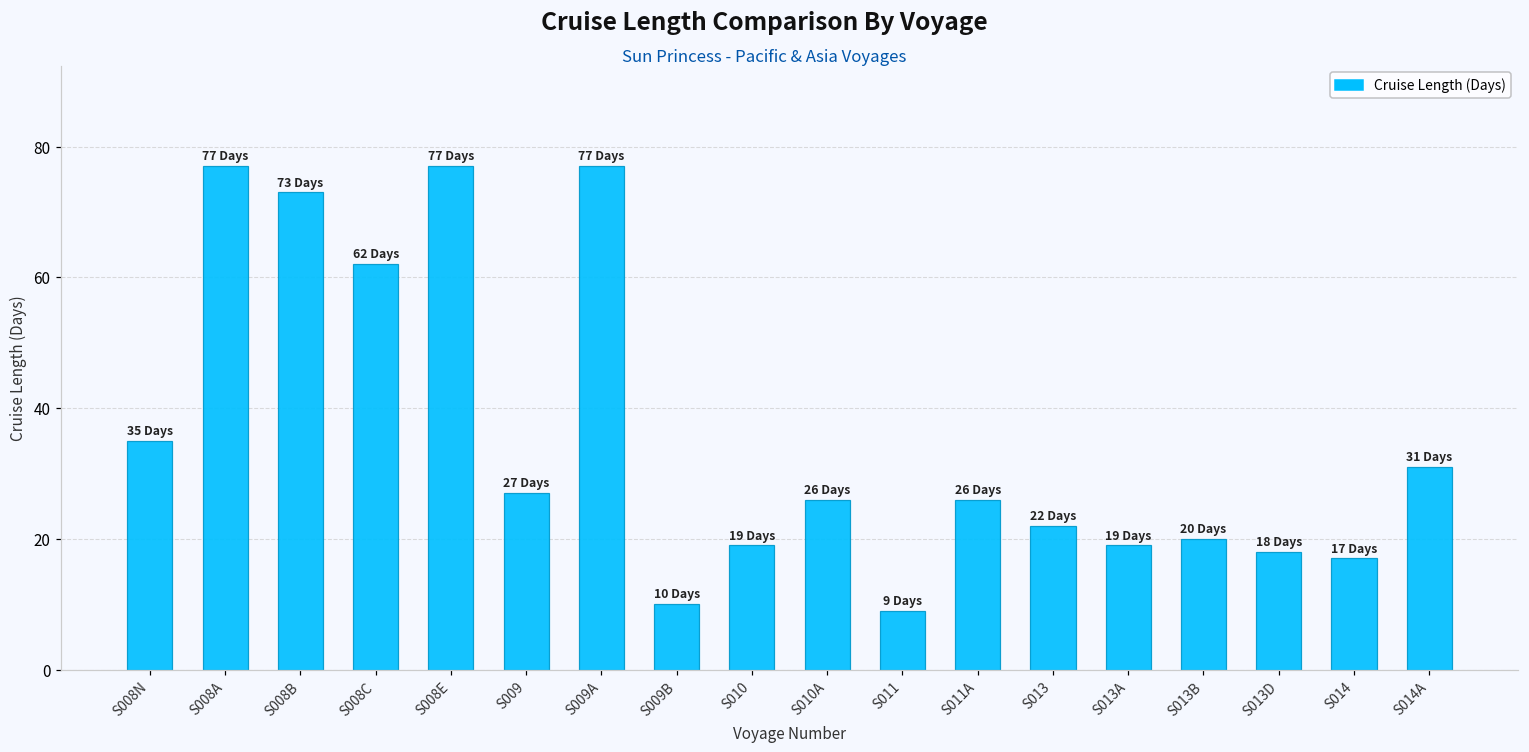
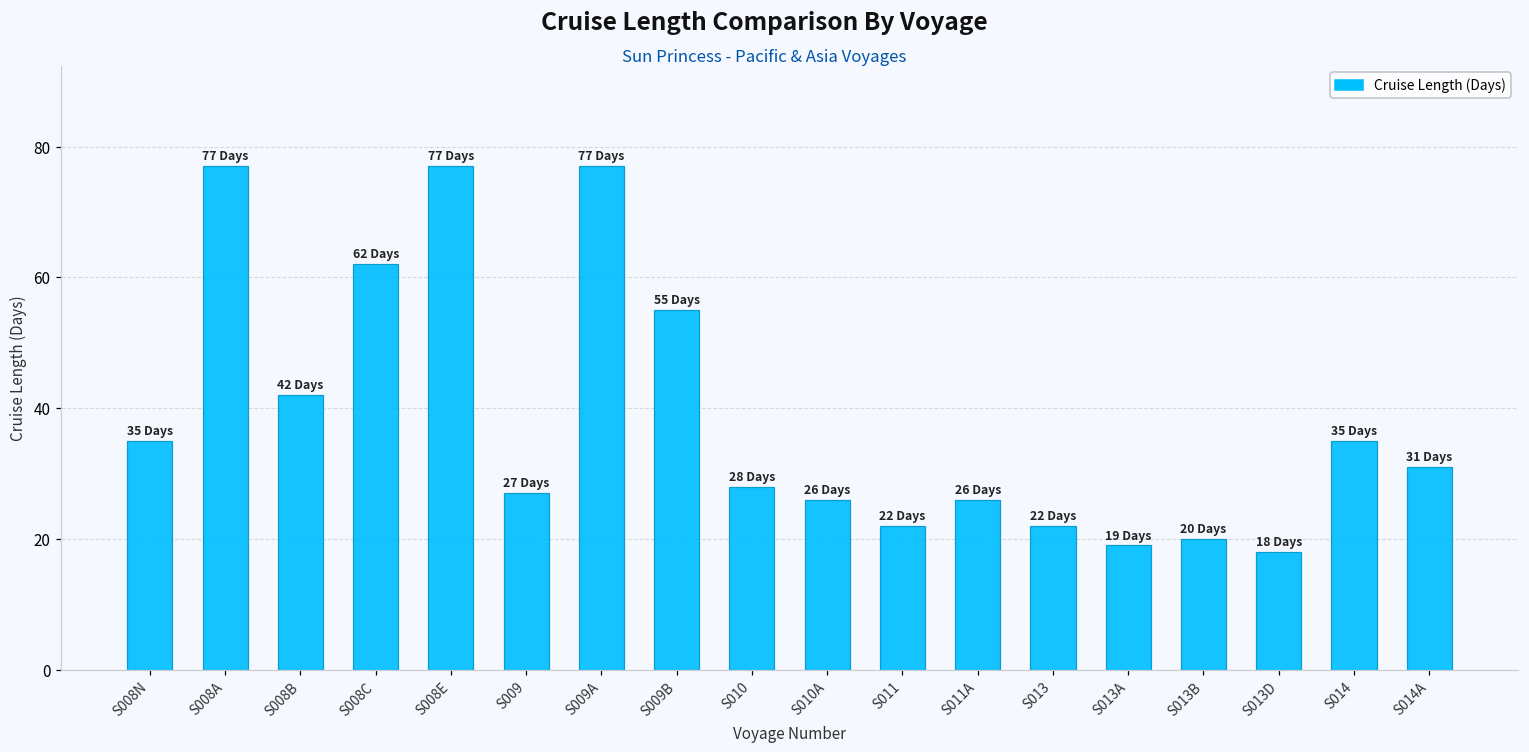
  {
    "S008N": 35,
    "S008A": 77,
-   "S008B": 73,
+   "S008B": 42,
    "S008C": 62,
    "S008E": 77,
    "S009": 27,
    "S009A": 77,
-   "S009B": 10,
-   "S010": 19,
+   "S009B": 55,
+   "S010": 28,
    "S010A": 26,
-   "S011": 9,
+   "S011": 22,
    "S011A": 26,
    "S013": 22,
    "S013A": 19,
    "S013B": 20,
    "S013D": 18,
-   "S014": 17,
+   "S014": 35,
    "S014A": 31
  }
